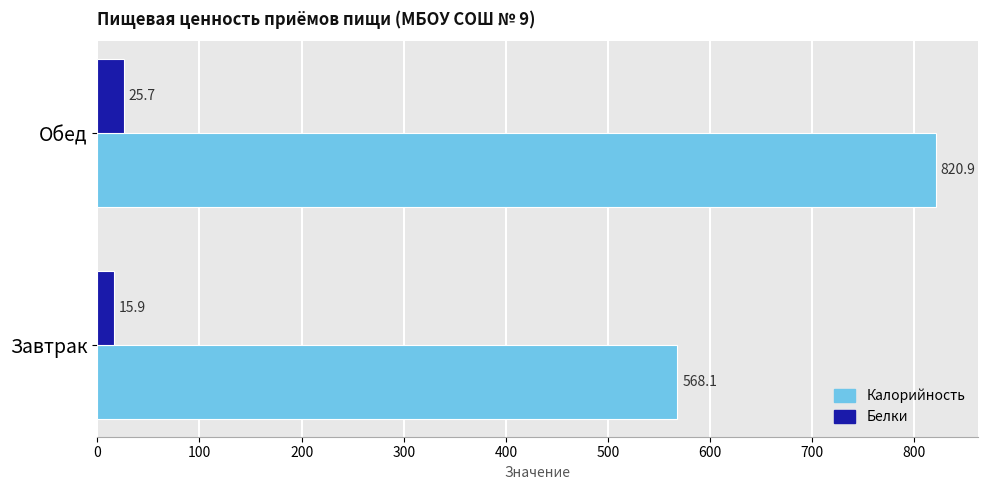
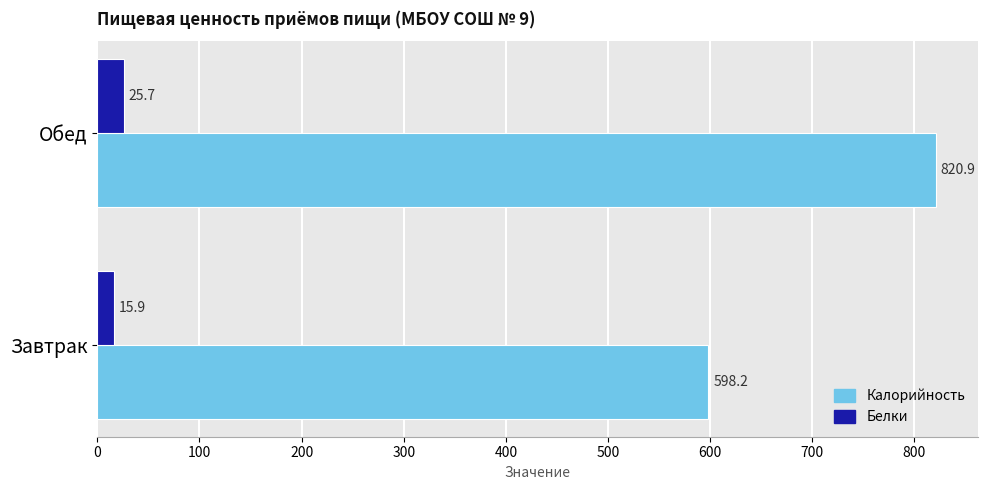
  {
    "Калорийность": {
      "Обед": 820.9,
-     "Завтрак": 568.1
+     "Завтрак": 598.2
    },
    "Белки": {
      "Обед": 25.7,
      "Завтрак": 15.9
    }
  }
